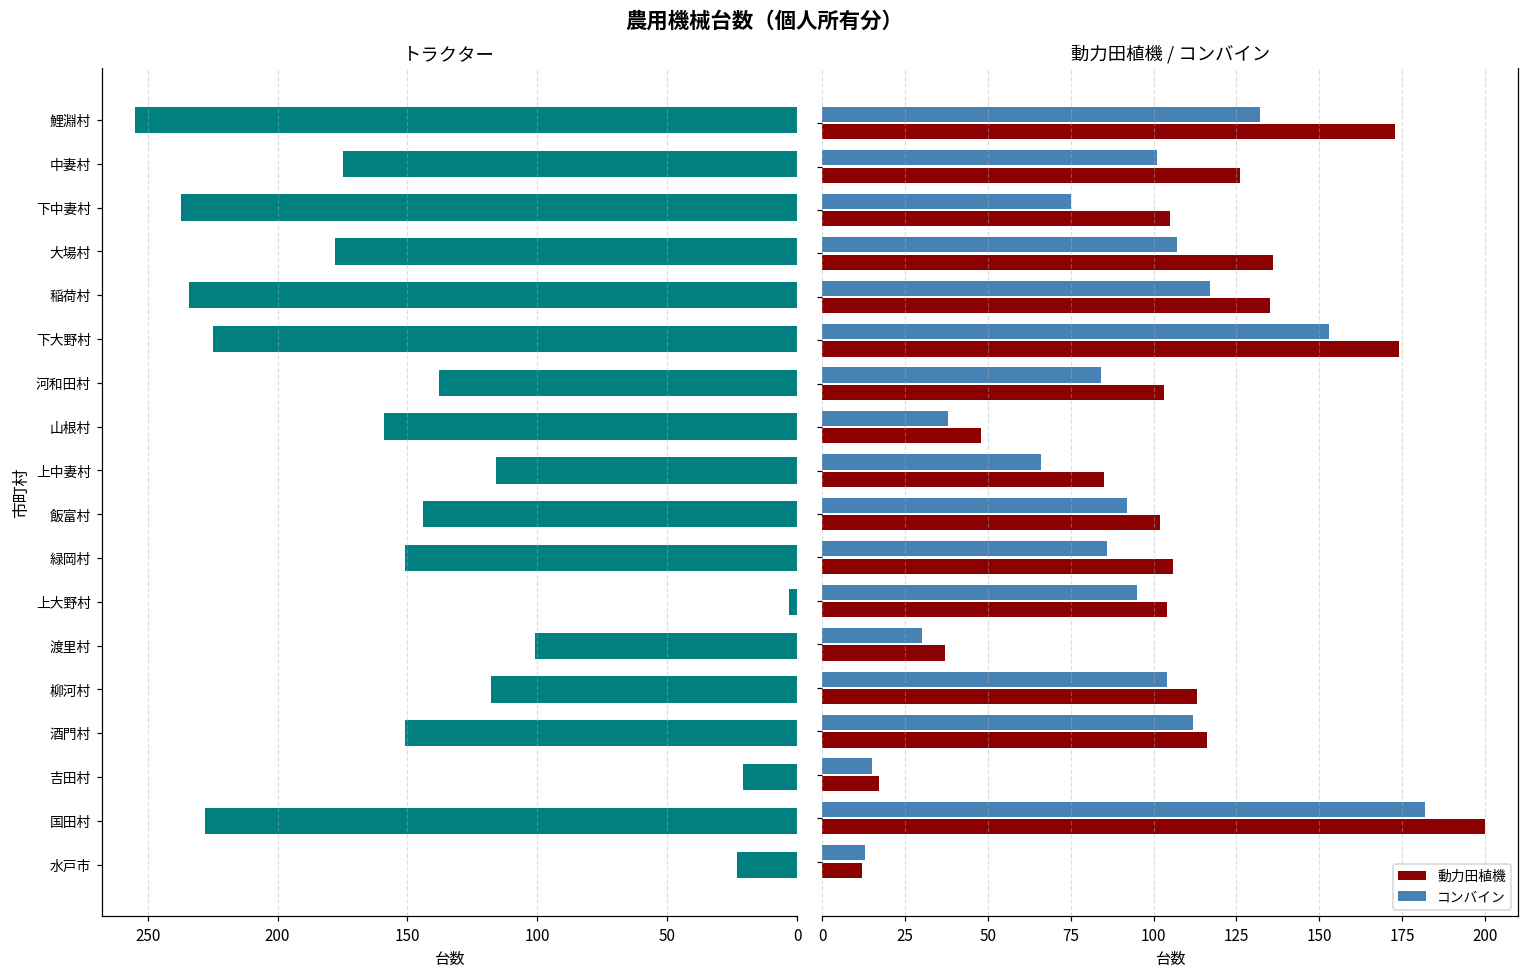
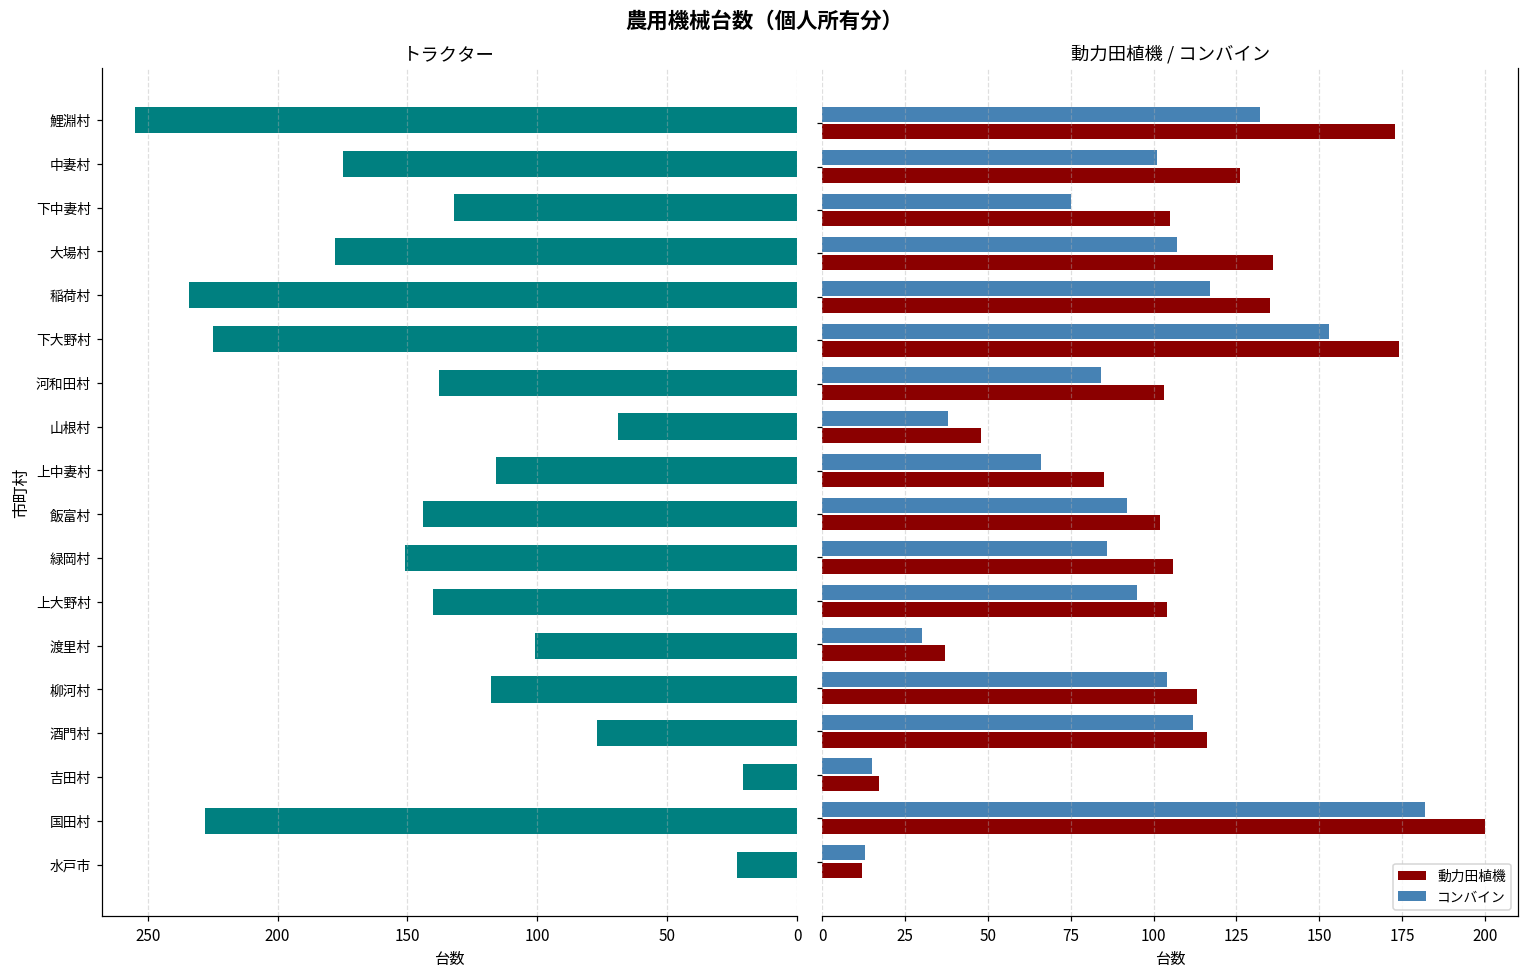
  {
    "トラクター": {
      "鯉淵村": 255,
      "中妻村": 175,
-     "下中妻村": 237,
+     "下中妻村": 132,
      "大場村": 178,
      "稲荷村": 234,
      "下大野村": 225,
      "河和田村": 138,
-     "山根村": 159,
+     "山根村": 69,
      "上中妻村": 116,
      "飯富村": 144,
      "緑岡村": 151,
-     "上大野村": 3,
+     "上大野村": 140,
      "渡里村": 101,
      "柳河村": 118,
-     "酒門村": 151,
+     "酒門村": 77,
      "吉田村": 21,
      "国田村": 228,
      "水戸市": 23
    }
  }
